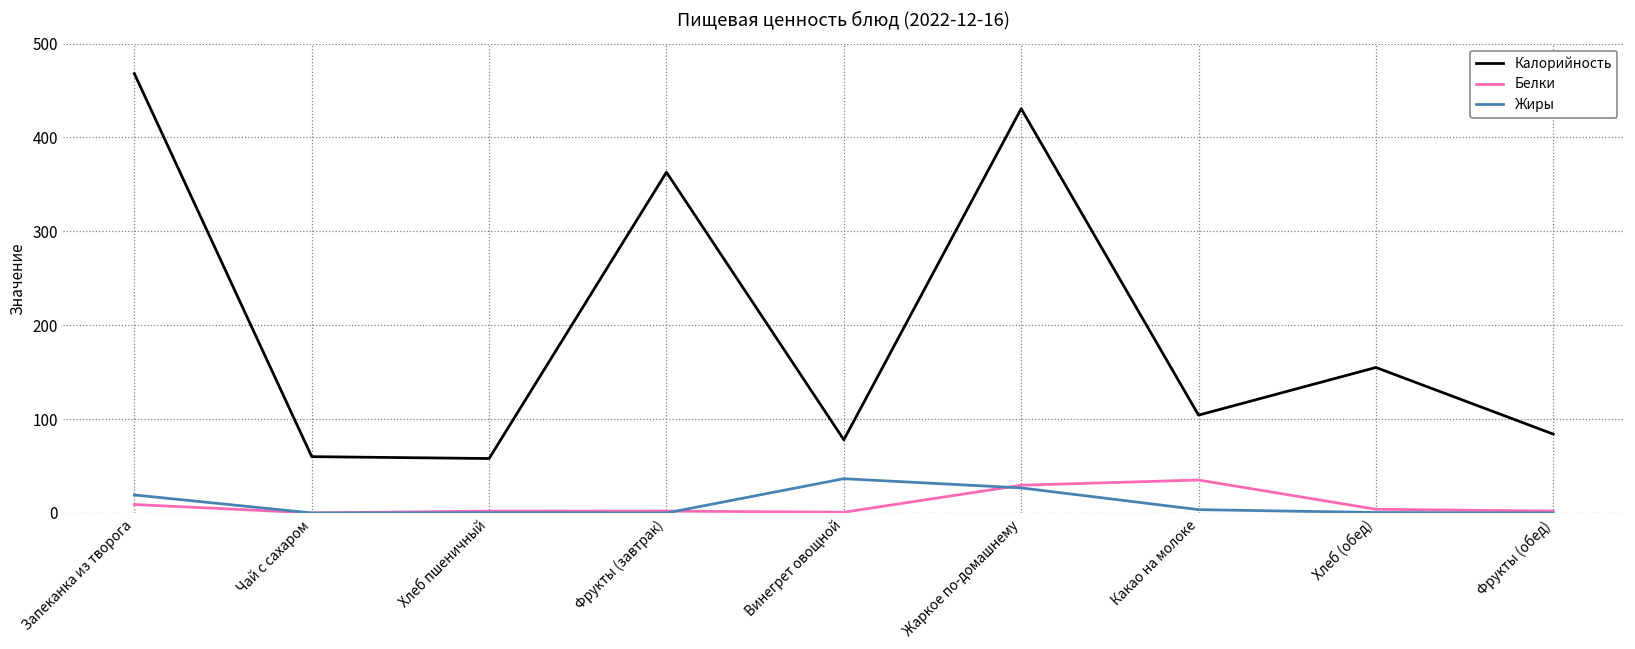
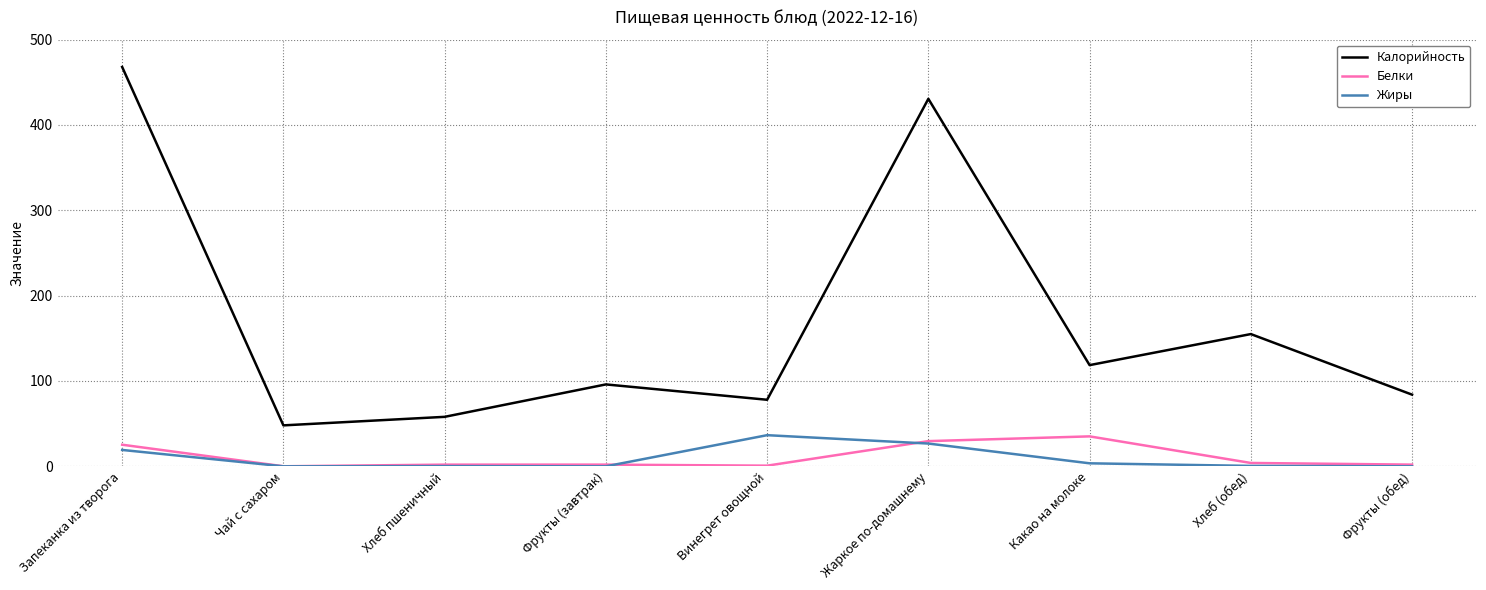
  {
    "Калорийность": {
      "Запеканка из творога": 470,
-     "Чай с сахаром": 60,
+     "Чай с сахаром": 50,
      "Хлеб пшеничный": 60,
-     "Фрукты (завтрак)": 360,
+     "Фрукты (завтрак)": 100,
      "Винегрет овощной": 80,
      "Жаркое по-домашнему": 430,
-     "Какао на молоке": 100,
+     "Какао на молоке": 120,
      "Хлеб (обед)": 160,
      "Фрукты (обед)": 80
    },
    "Белки": {
-     "Запеканка из творога": 10,
+     "Запеканка из творога": 30,
      "Винегрет овощной": 0,
      "Какао на молоке": 40,
      "Хлеб (обед)": 0
    },
    "Жиры": {
      "Запеканка из творога": 20,
      "Винегрет овощной": 40,
      "Какао на молоке": 0,
      "Хлеб (обед)": 0
    }
  }
